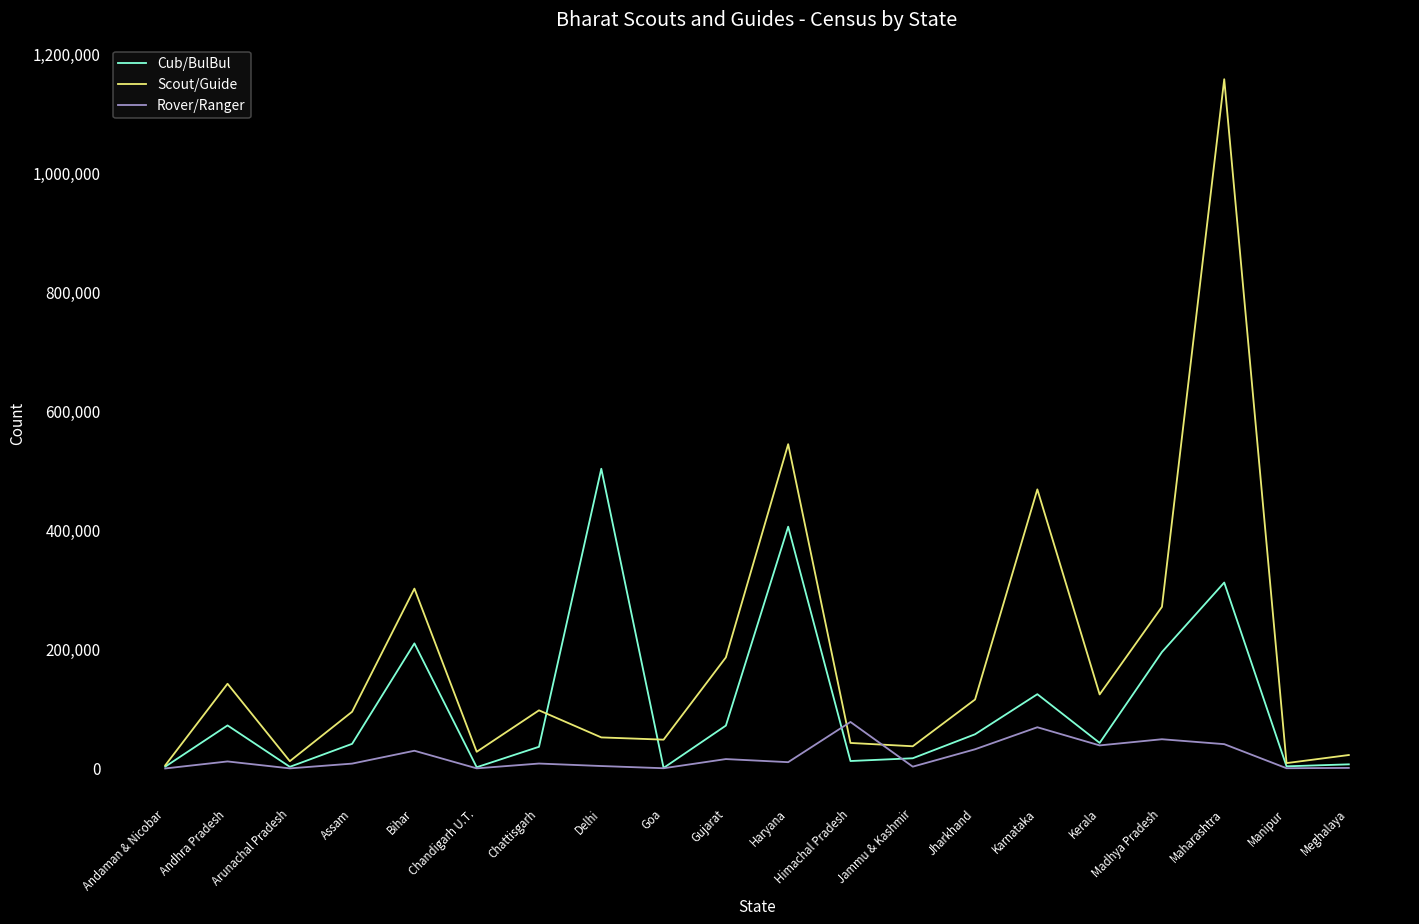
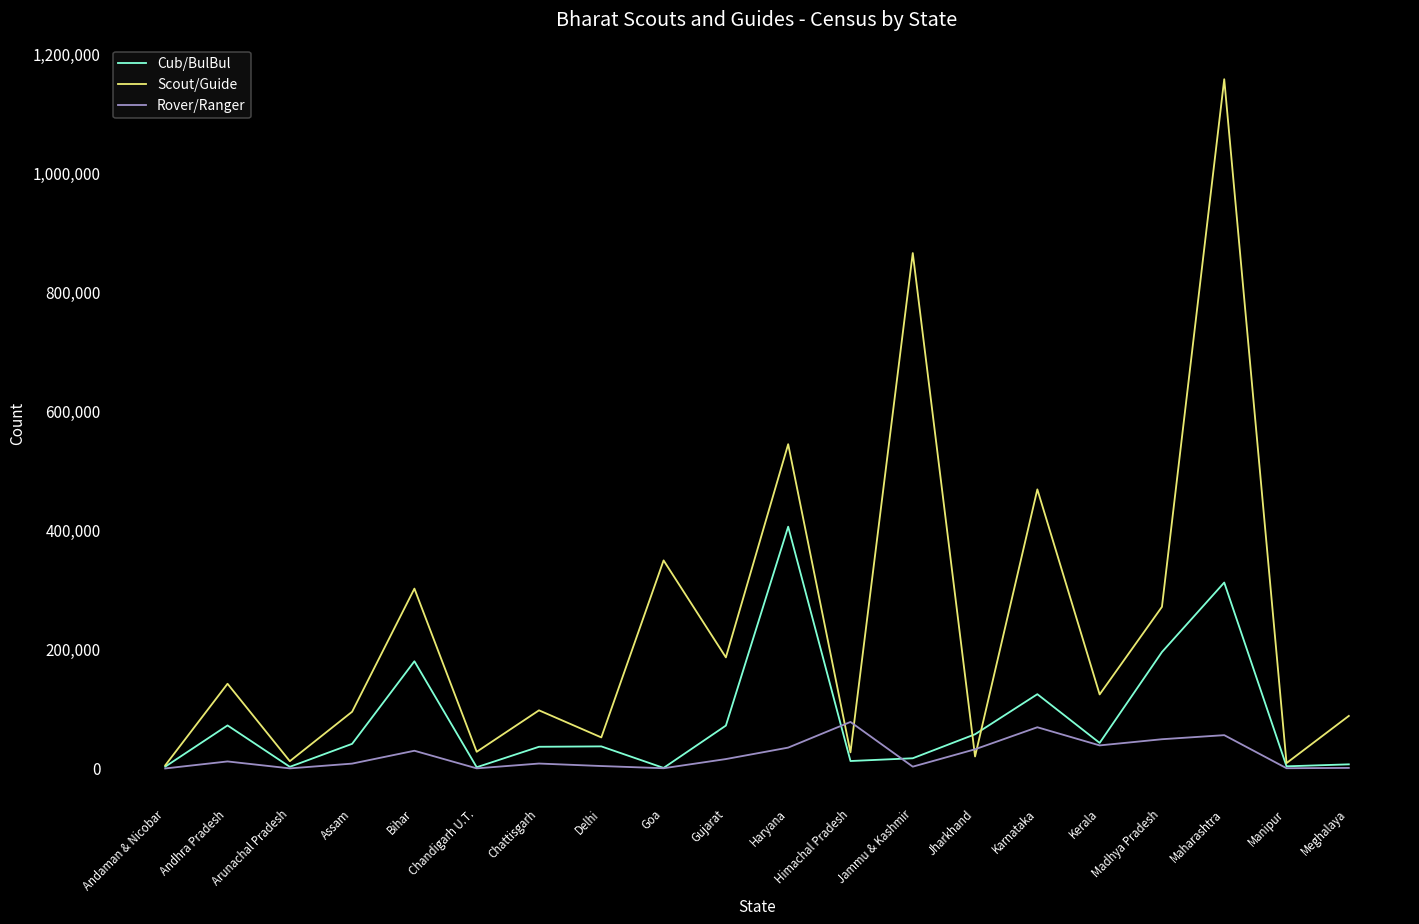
  {
    "Cub/BulBul": {
      "Andhra Pradesh": "70,000",
      "Assam": "40,000",
-     "Bihar": "210,000",
+     "Bihar": "180,000",
      "Chattisgarh": "40,000",
-     "Delhi": "500,000",
+     "Delhi": "40,000",
      "Gujarat": "70,000",
      "Haryana": "410,000",
      "Himachal Pradesh": "10,000",
      "Jammu & Kashmir": "20,000",
      "Jharkhand": "60,000",
      "Karnataka": "130,000",
      "Madhya Pradesh": "200,000",
      "Maharashtra": "310,000",
      "Meghalaya": "10,000"
    },
    "Scout/Guide": {
      "Andhra Pradesh": "140,000",
      "Arunachal Pradesh": "10,000",
      "Assam": "100,000",
      "Bihar": "300,000",
      "Chandigarh U.T.": "30,000",
      "Chattisgarh": "100,000",
      "Delhi": "50,000",
-     "Goa": "50,000",
+     "Goa": "350,000",
      "Gujarat": "190,000",
      "Haryana": "550,000",
-     "Himachal Pradesh": "40,000",
-     "Jammu & Kashmir": "40,000",
-     "Jharkhand": "120,000",
+     "Himachal Pradesh": "30,000",
+     "Jammu & Kashmir": "870,000",
+     "Jharkhand": "20,000",
      "Karnataka": "470,000",
      "Kerala": "120,000",
      "Madhya Pradesh": "270,000",
      "Maharashtra": "1,160,000",
      "Manipur": "10,000",
-     "Meghalaya": "20,000"
+     "Meghalaya": "90,000"
    },
    "Rover/Ranger": {
      "Andhra Pradesh": "10,000",
      "Assam": "10,000",
      "Bihar": "30,000",
      "Chattisgarh": "10,000",
      "Delhi": "0",
      "Gujarat": "20,000",
-     "Haryana": "10,000",
+     "Haryana": "40,000",
      "Himachal Pradesh": "80,000",
      "Jammu & Kashmir": "0",
      "Jharkhand": "30,000",
      "Karnataka": "70,000",
      "Madhya Pradesh": "50,000",
-     "Maharashtra": "40,000",
+     "Maharashtra": "60,000",
      "Meghalaya": "0"
    }
  }
